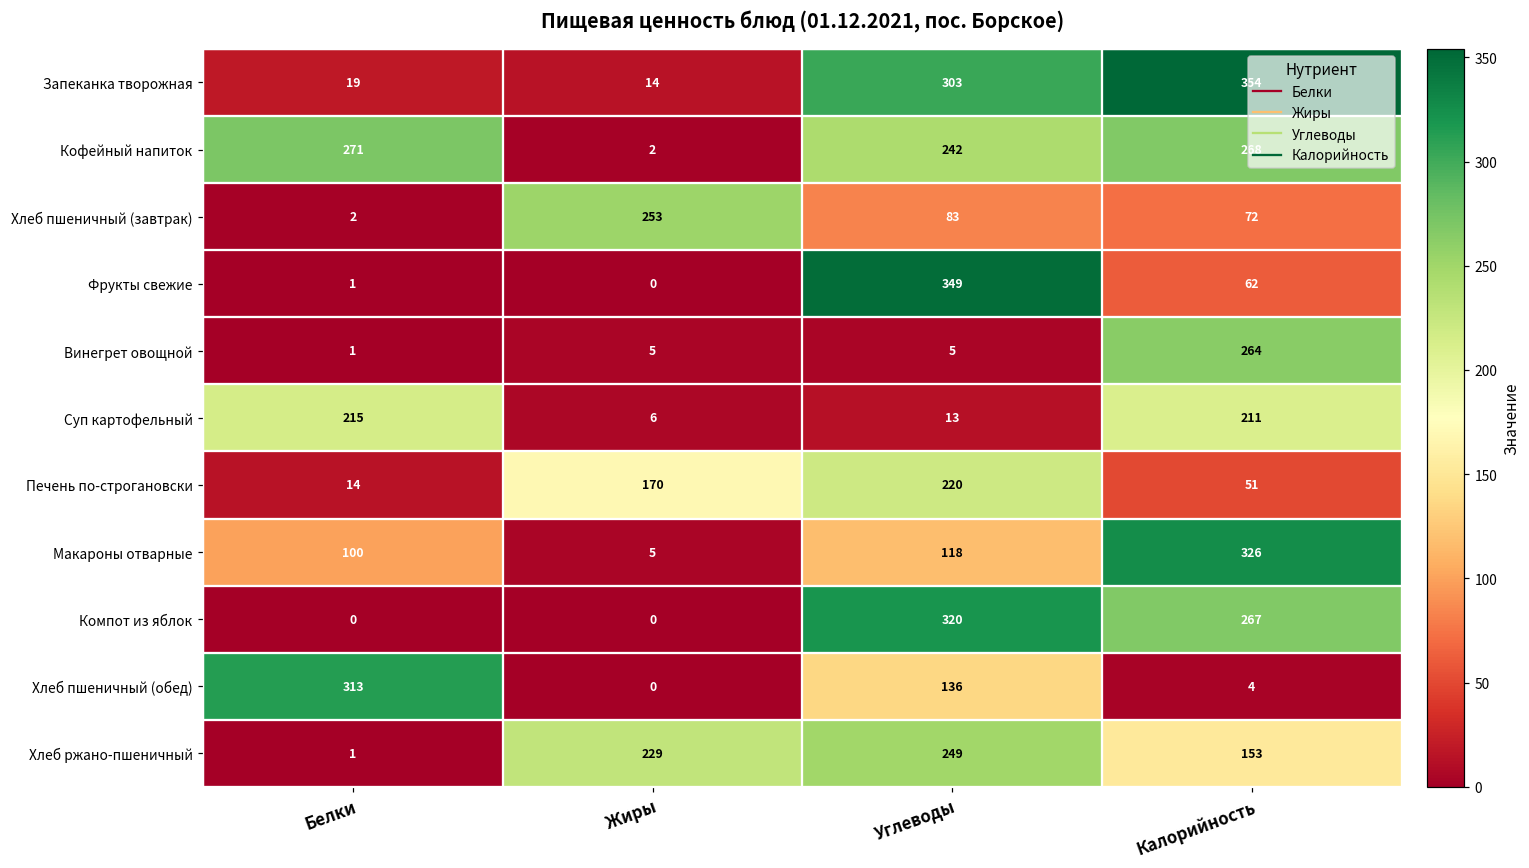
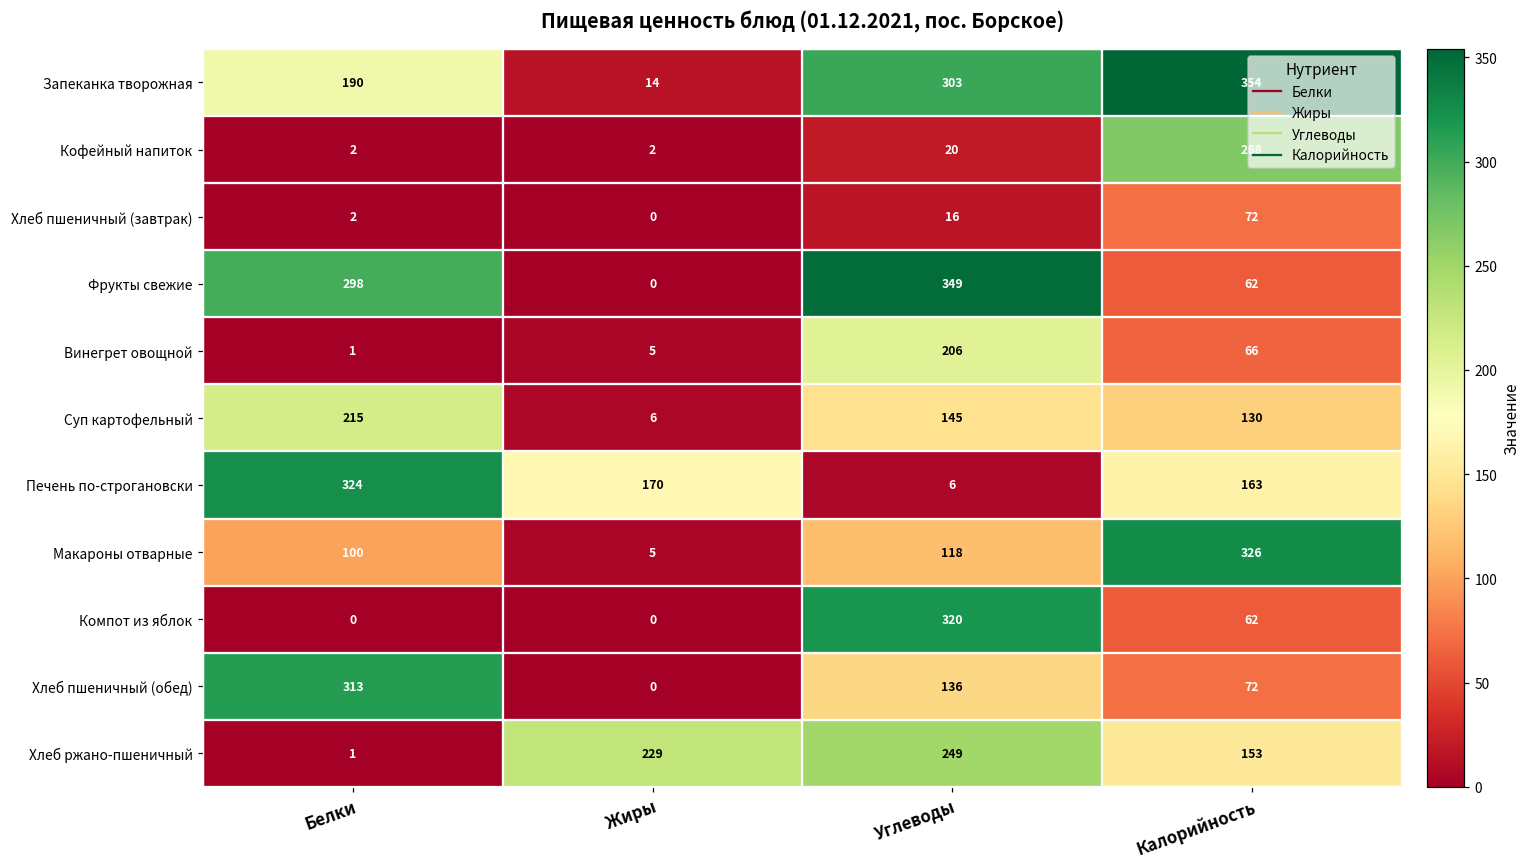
  {
    "Запеканка творожная": {
-     "Белки": 19,
+     "Белки": 190,
      "Жиры": 14,
      "Углеводы": 303
    },
    "Кофейный напиток": {
-     "Белки": 271,
+     "Белки": 2,
      "Жиры": 2,
-     "Углеводы": 242
+     "Углеводы": 20
    },
    "Хлеб пшеничный (завтрак)": {
      "Белки": 2,
-     "Жиры": 253,
-     "Углеводы": 83,
+     "Жиры": 0,
+     "Углеводы": 16,
      "Калорийность": 72
    },
    "Фрукты свежие": {
-     "Белки": 1,
+     "Белки": 298,
      "Жиры": 0,
      "Углеводы": 349,
      "Калорийность": 62
    },
    "Винегрет овощной": {
      "Белки": 1,
      "Жиры": 5,
-     "Углеводы": 5,
-     "Калорийность": 264
+     "Углеводы": 206,
+     "Калорийность": 66
    },
    "Суп картофельный": {
      "Белки": 215,
      "Жиры": 6,
-     "Углеводы": 13,
-     "Калорийность": 211
+     "Углеводы": 145,
+     "Калорийность": 130
    },
    "Печень по-строгановски": {
-     "Белки": 14,
+     "Белки": 324,
      "Жиры": 170,
-     "Углеводы": 220,
-     "Калорийность": 51
+     "Углеводы": 6,
+     "Калорийность": 163
    },
    "Макароны отварные": {
      "Белки": 100,
      "Жиры": 5,
      "Углеводы": 118,
      "Калорийность": 326
    },
    "Компот из яблок": {
      "Белки": 0,
      "Жиры": 0,
      "Углеводы": 320,
-     "Калорийность": 267
+     "Калорийность": 62
    },
    "Хлеб пшеничный (обед)": {
      "Белки": 313,
      "Жиры": 0,
      "Углеводы": 136,
-     "Калорийность": 4
+     "Калорийность": 72
    },
    "Хлеб ржано-пшеничный": {
      "Белки": 1,
      "Жиры": 229,
      "Углеводы": 249,
      "Калорийность": 153
    }
  }
